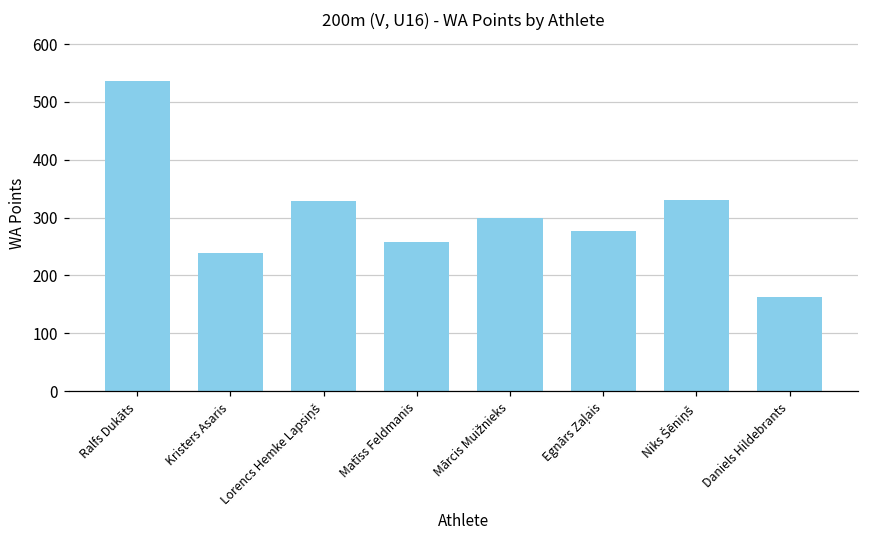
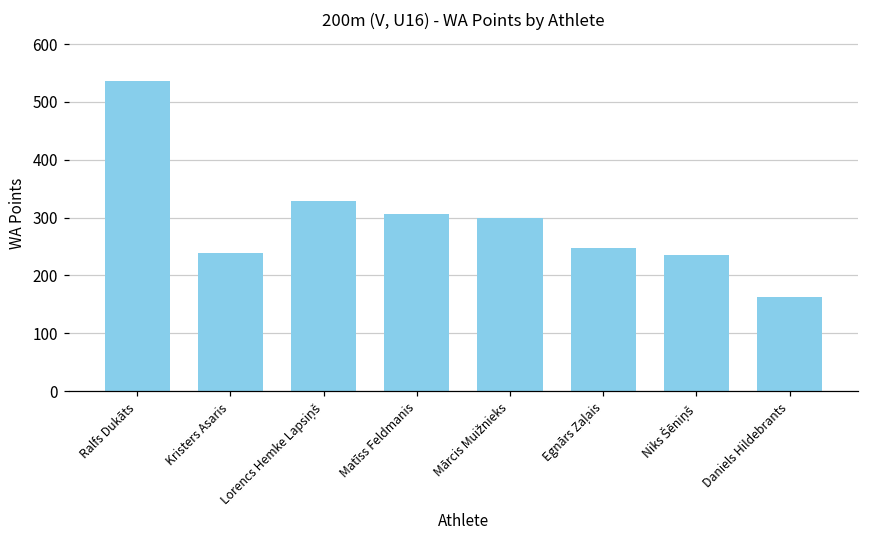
  {
    "Ralfs Dukāts": 540,
    "Kristers Asaris": 240,
    "Lorencs Hemke Lapsiņš": 330,
-   "Matīss Feldmanis": 260,
+   "Matīss Feldmanis": 310,
    "Mārcis Muižnieks": 300,
-   "Egnārs Zaļais": 280,
-   "Niks Šēniņš": 330,
+   "Egnārs Zaļais": 250,
+   "Niks Šēniņš": 240,
    "Daniels Hildebrants": 160
  }
